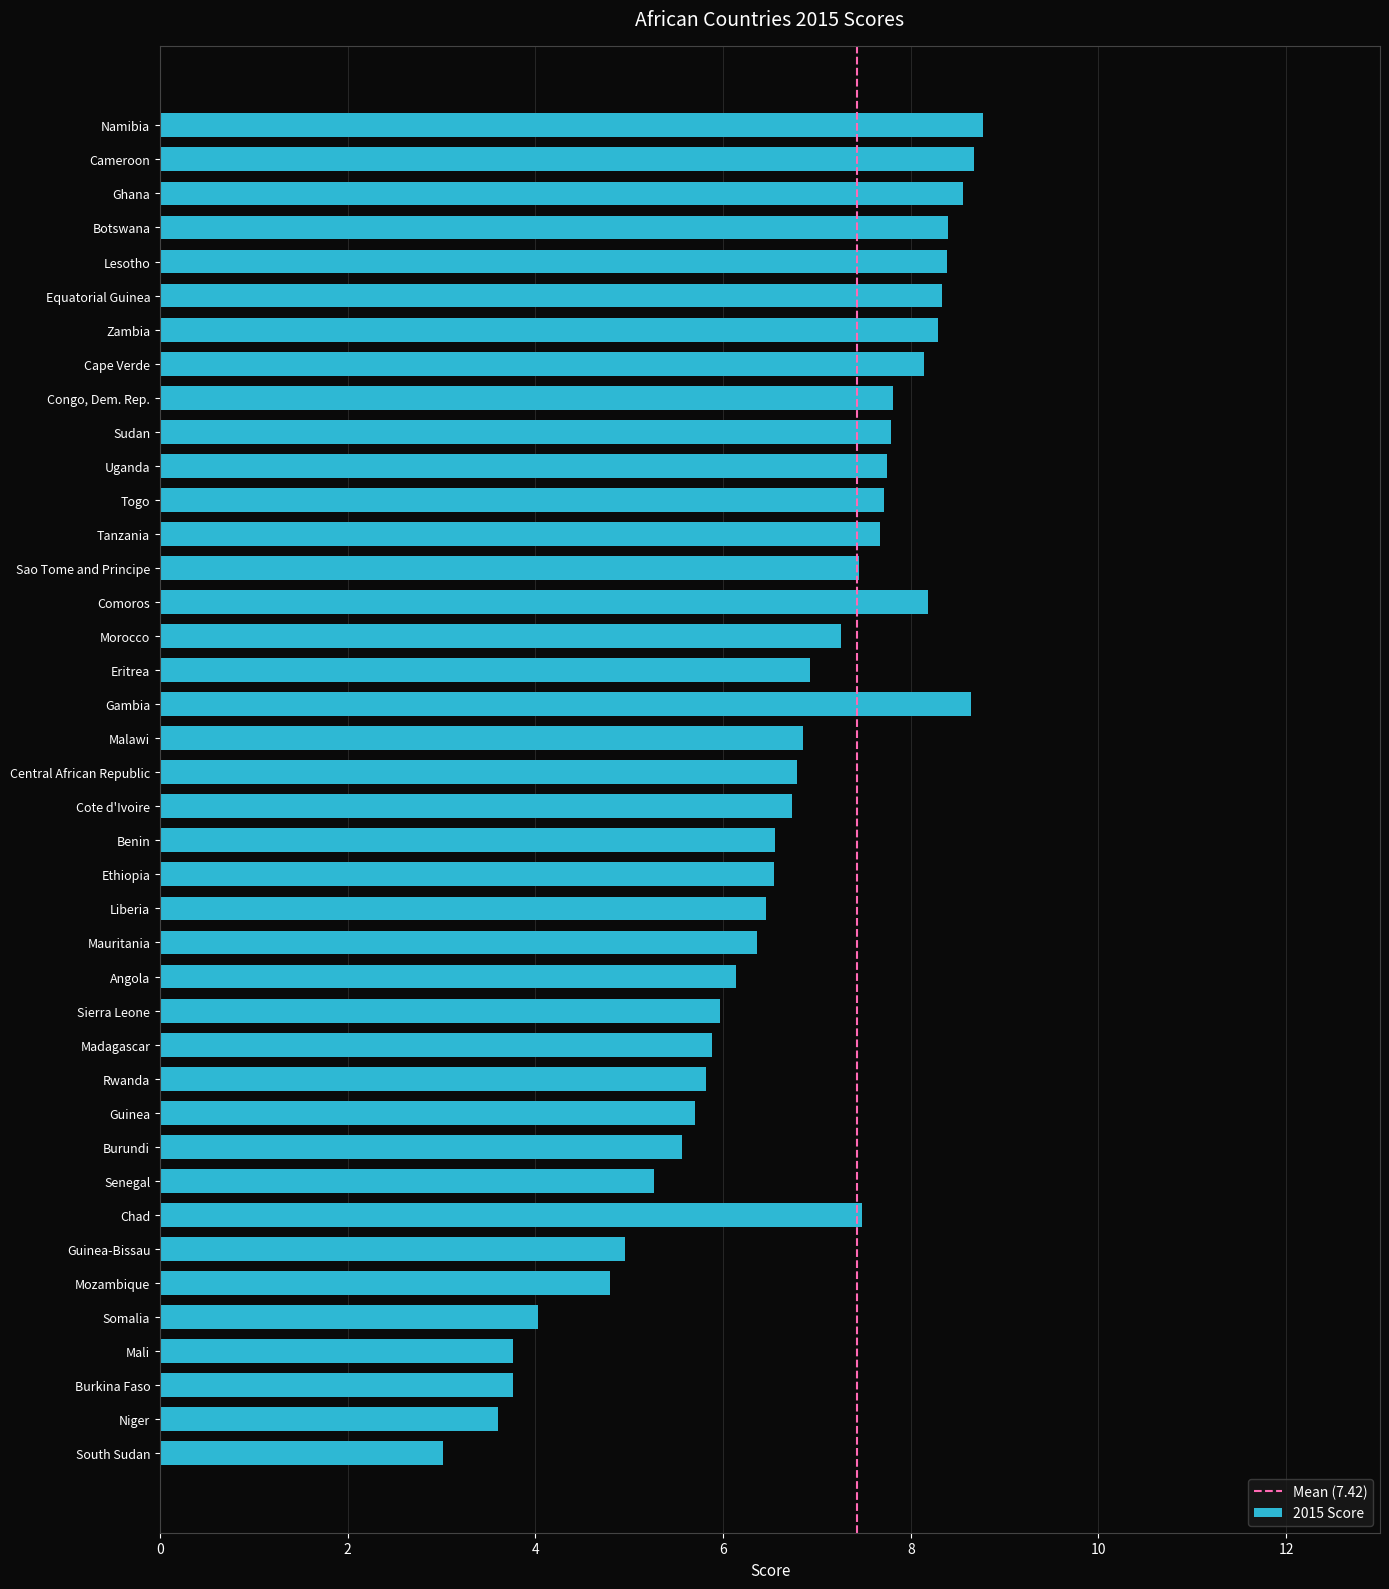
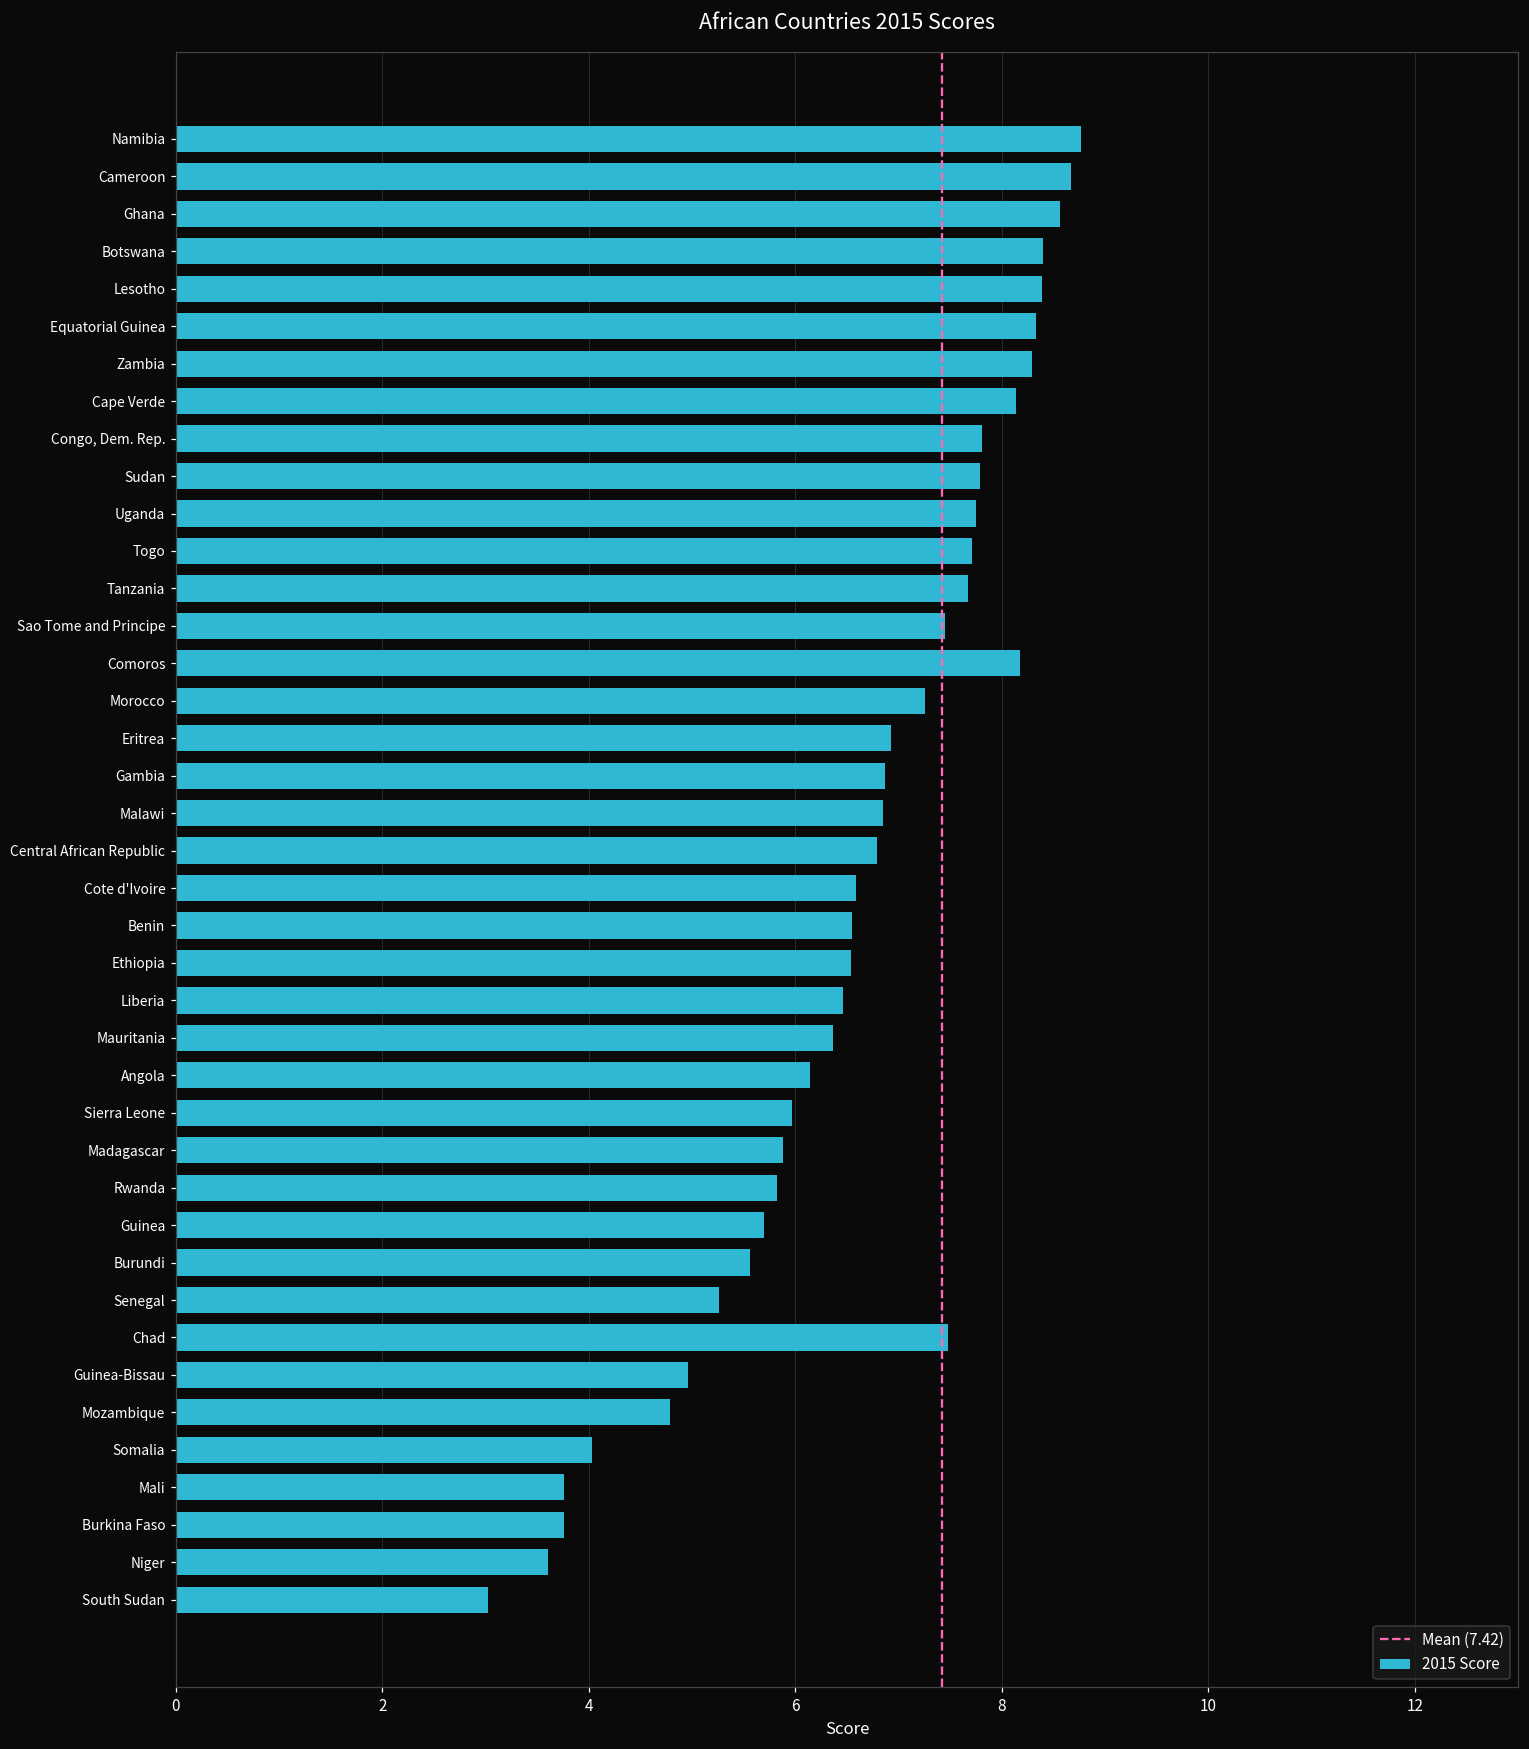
  {
    "Namibia": 8.8,
    "Cameroon": 8.7,
    "Ghana": 8.6,
    "Botswana": 8.4,
    "Lesotho": 8.4,
    "Equatorial Guinea": 8.3,
    "Zambia": 8.3,
    "Cape Verde": 8.1,
    "Congo, Dem. Rep.": 7.8,
    "Sudan": 7.8,
    "Uganda": 7.8,
    "Togo": 7.7,
    "Tanzania": 7.7,
    "Sao Tome and Principe": 7.5,
    "Comoros": 8.2,
    "Morocco": 7.3,
    "Eritrea": 6.9,
-   "Gambia": 8.6,
+   "Gambia": 6.9,
    "Malawi": 6.9,
    "Central African Republic": 6.8,
-   "Cote d'Ivoire": 6.7,
+   "Cote d'Ivoire": 6.6,
    "Benin": 6.6,
    "Ethiopia": 6.5,
    "Liberia": 6.5,
    "Mauritania": 6.4,
    "Angola": 6.1,
    "Sierra Leone": 6.0,
    "Madagascar": 5.9,
    "Rwanda": 5.8,
    "Guinea": 5.7,
    "Burundi": 5.6,
    "Senegal": 5.3,
    "Chad": 7.5,
    "Guinea-Bissau": 5.0,
    "Mozambique": 4.8,
    "Somalia": 4.0,
    "Mali": 3.8,
    "Burkina Faso": 3.8,
    "Niger": 3.6,
    "South Sudan": 3.0
  }
